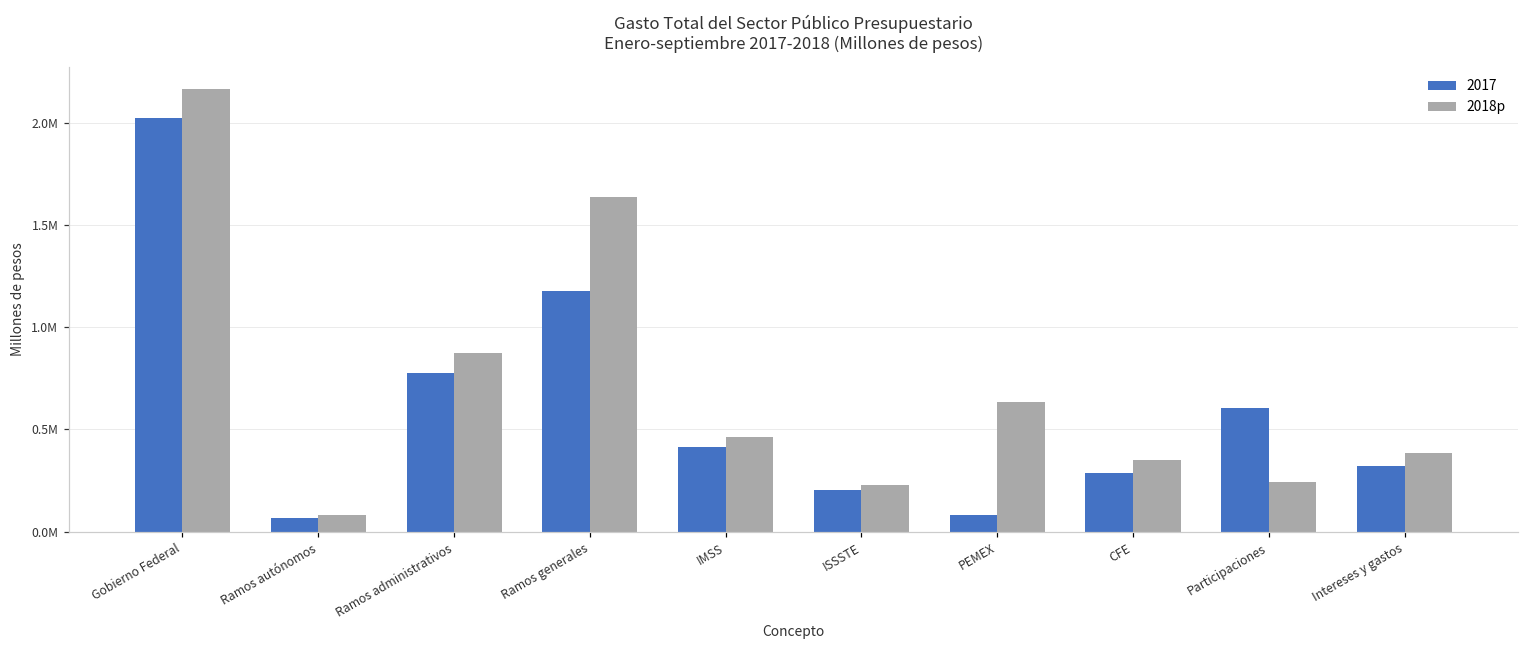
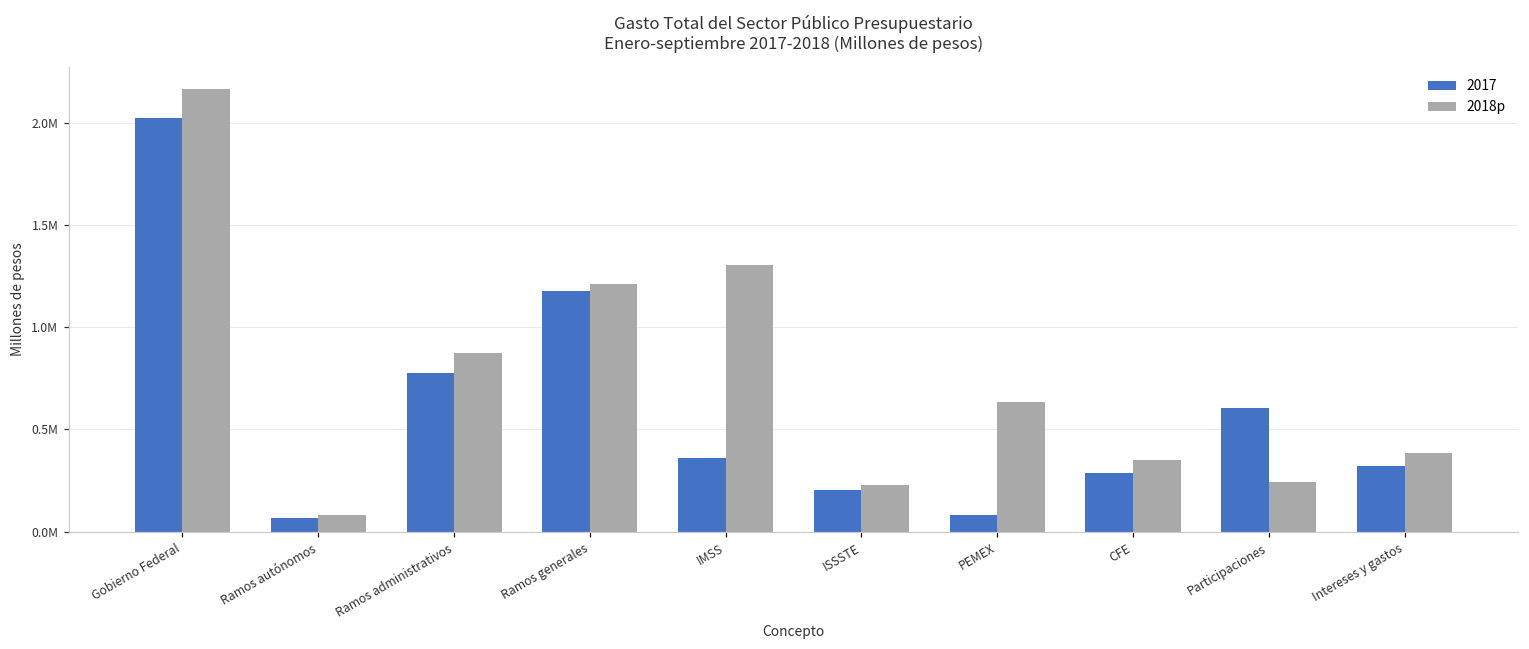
  {
    "2017": {
      "Gobierno Federal": 2020000,
      "Ramos autónomos": 70000,
      "Ramos administrativos": 780000,
      "Ramos generales": 1180000,
-     "IMSS": 410000,
+     "IMSS": 360000,
      "ISSSTE": 210000,
      "PEMEX": 80000,
      "CFE": 290000,
      "Participaciones": 610000,
      "Intereses y gastos": 320000
    },
    "2018p": {
      "Gobierno Federal": 2170000,
      "Ramos autónomos": 80000,
      "Ramos administrativos": 880000,
-     "Ramos generales": 1640000,
-     "IMSS": 460000,
+     "Ramos generales": 1210000,
+     "IMSS": 1300000,
      "ISSSTE": 230000,
      "PEMEX": 640000,
      "CFE": 350000,
      "Participaciones": 240000,
      "Intereses y gastos": 380000
    }
  }
